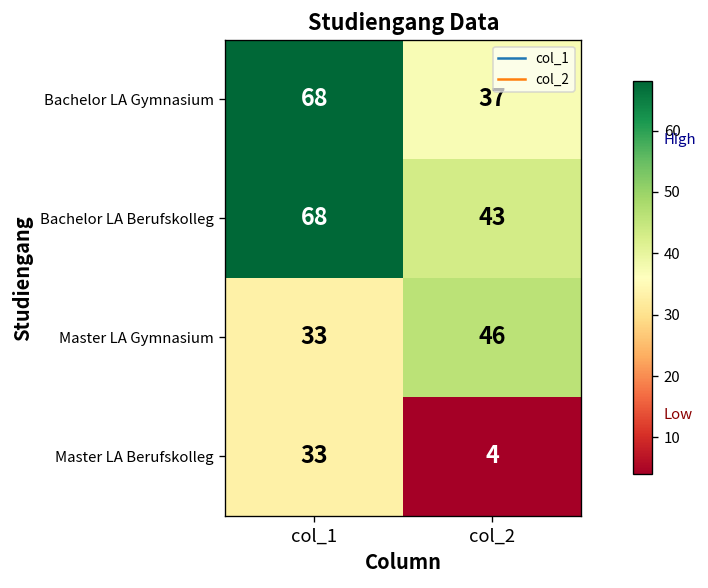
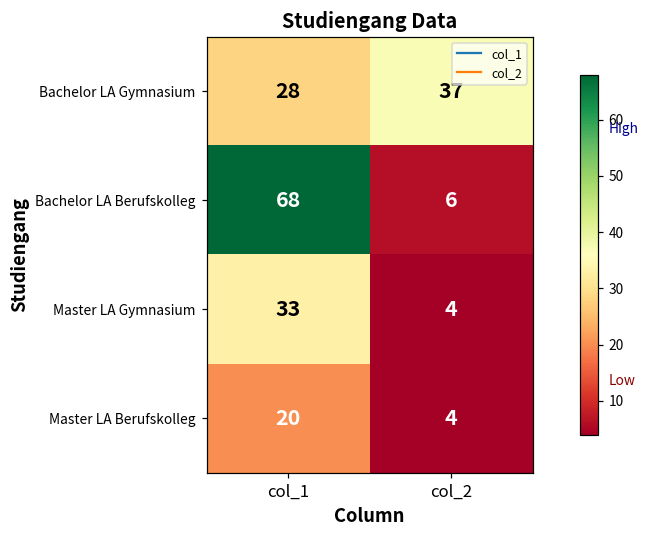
  {
    "Bachelor LA Gymnasium": {
-     "col_1": 68,
+     "col_1": 28,
      "col_2": 37
    },
    "Bachelor LA Berufskolleg": {
      "col_1": 68,
-     "col_2": 43
+     "col_2": 6
    },
    "Master LA Gymnasium": {
      "col_1": 33,
-     "col_2": 46
+     "col_2": 4
    },
    "Master LA Berufskolleg": {
-     "col_1": 33,
+     "col_1": 20,
      "col_2": 4
    }
  }
